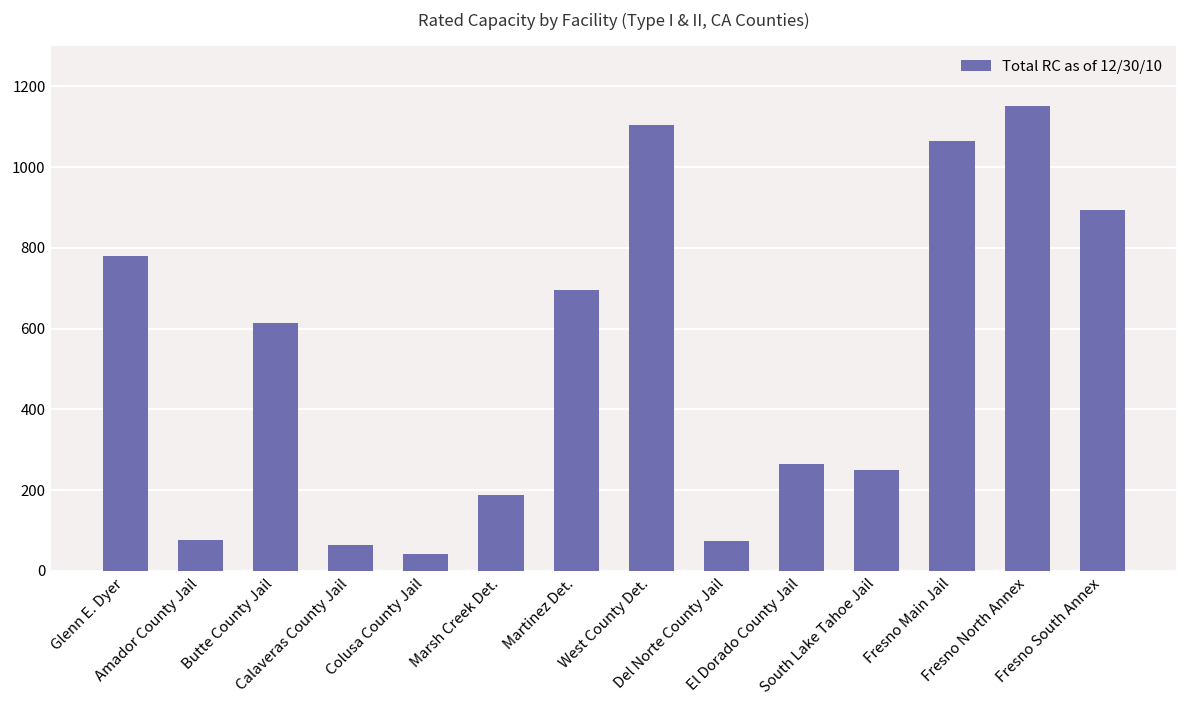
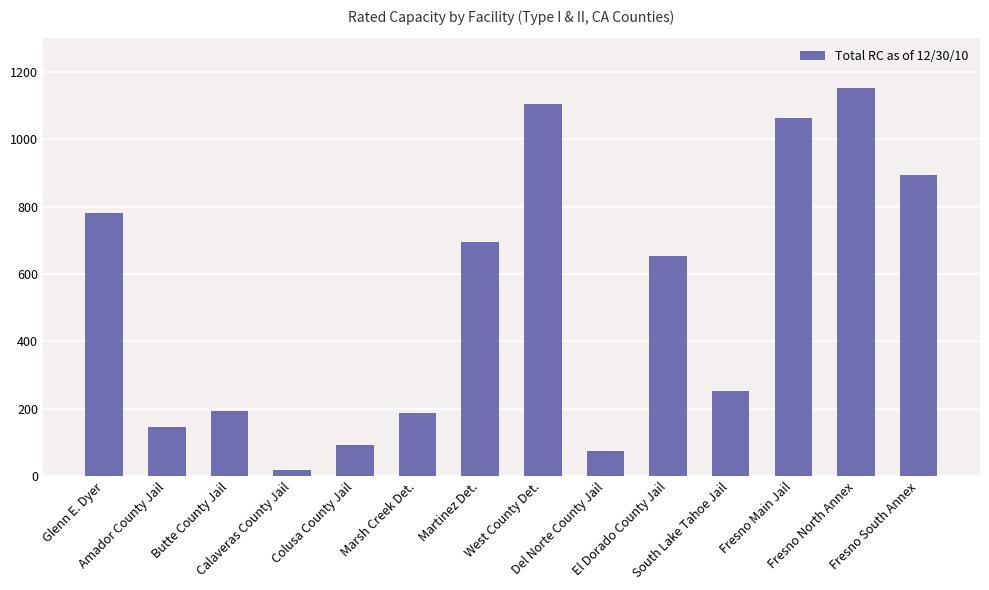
  {
    "Glenn E. Dyer": 780,
-   "Amador County Jail": 80,
-   "Butte County Jail": 610,
-   "Calaveras County Jail": 70,
-   "Colusa County Jail": 40,
+   "Amador County Jail": 150,
+   "Butte County Jail": 190,
+   "Calaveras County Jail": 20,
+   "Colusa County Jail": 90,
    "Marsh Creek Det.": 190,
    "Martinez Det.": 700,
    "West County Det.": 1100,
    "Del Norte County Jail": 70,
-   "El Dorado County Jail": 270,
+   "El Dorado County Jail": 650,
    "South Lake Tahoe Jail": 250,
    "Fresno Main Jail": 1060,
    "Fresno North Annex": 1150,
    "Fresno South Annex": 890
  }
